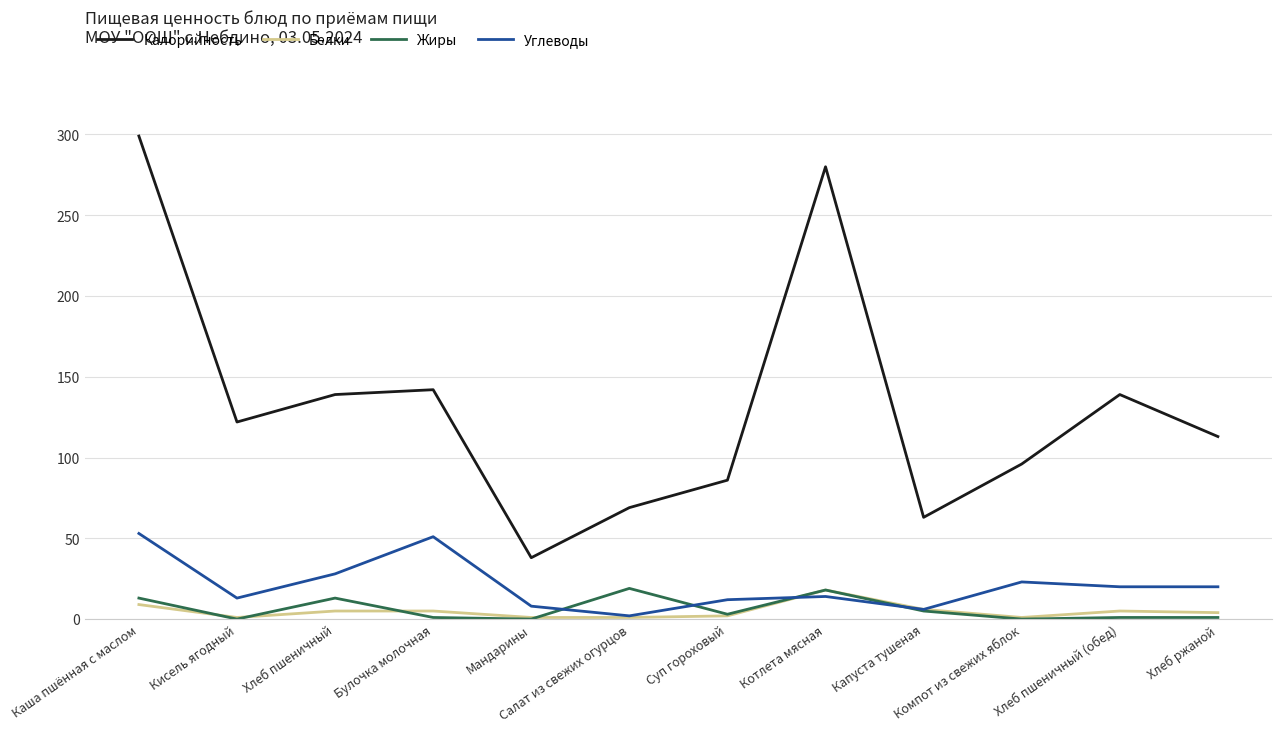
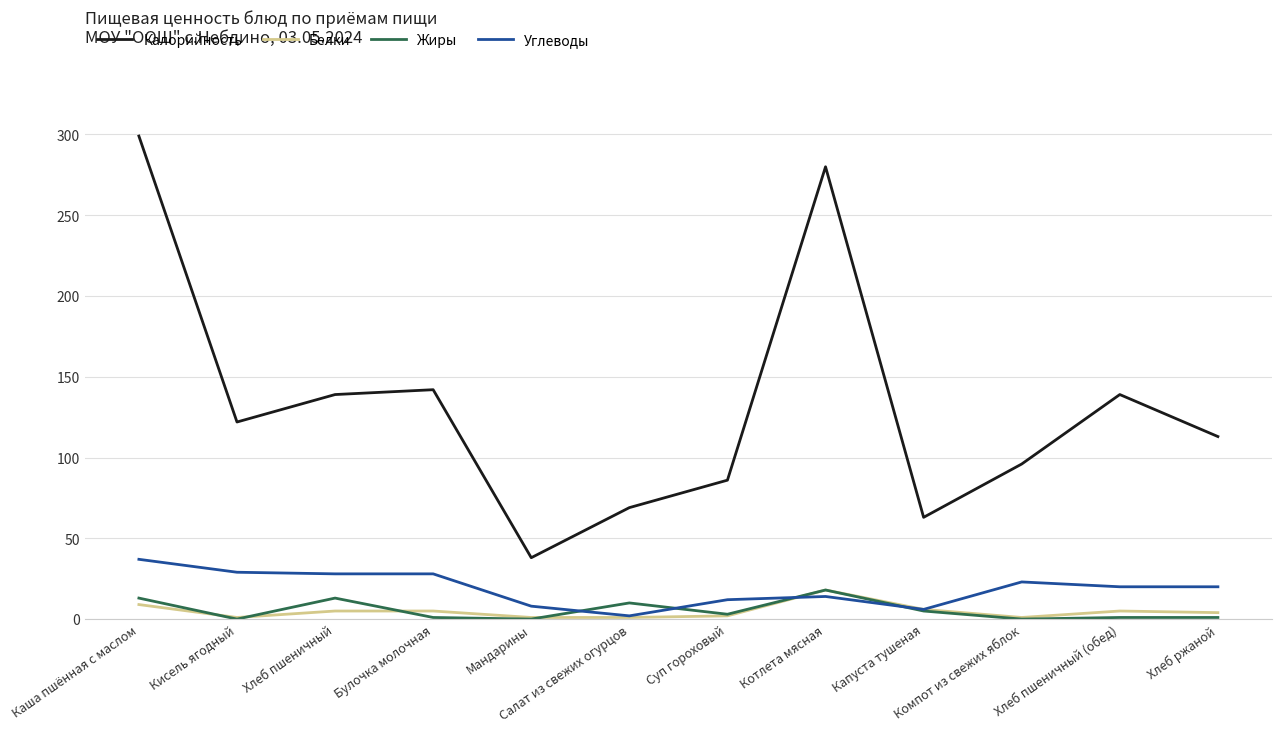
  {
    "Калорийность": {
      "Каша пшённая с маслом": 299,
      "Кисель ягодный": 122,
      "Хлеб пшеничный": 139,
      "Булочка молочная": 142,
      "Мандарины": 38,
      "Салат из свежих огурцов": 69,
      "Суп гороховый": 86,
      "Котлета мясная": 280,
      "Капуста тушеная": 63,
      "Компот из свежих яблок": 96,
      "Хлеб пшеничный (обед)": 139,
      "Хлеб ржаной": 113
    },
    "Белки": {
      "Каша пшённая с маслом": 9,
      "Хлеб пшеничный": 5,
      "Булочка молочная": 5,
      "Хлеб пшеничный (обед)": 5,
      "Хлеб ржаной": 4
    },
    "Жиры": {
      "Каша пшённая с маслом": 13,
      "Хлеб пшеничный": 13,
      "Булочка молочная": 1,
-     "Салат из свежих огурцов": 19,
+     "Салат из свежих огурцов": 10,
      "Хлеб пшеничный (обед)": 1,
      "Хлеб ржаной": 1
    },
    "Углеводы": {
-     "Каша пшённая с маслом": 53,
-     "Кисель ягодный": 13,
+     "Каша пшённая с маслом": 37,
+     "Кисель ягодный": 29,
      "Хлеб пшеничный": 28,
-     "Булочка молочная": 51,
+     "Булочка молочная": 28,
      "Мандарины": 8,
      "Суп гороховый": 12,
      "Котлета мясная": 14,
      "Компот из свежих яблок": 23,
      "Хлеб пшеничный (обед)": 20,
      "Хлеб ржаной": 20
    }
  }
